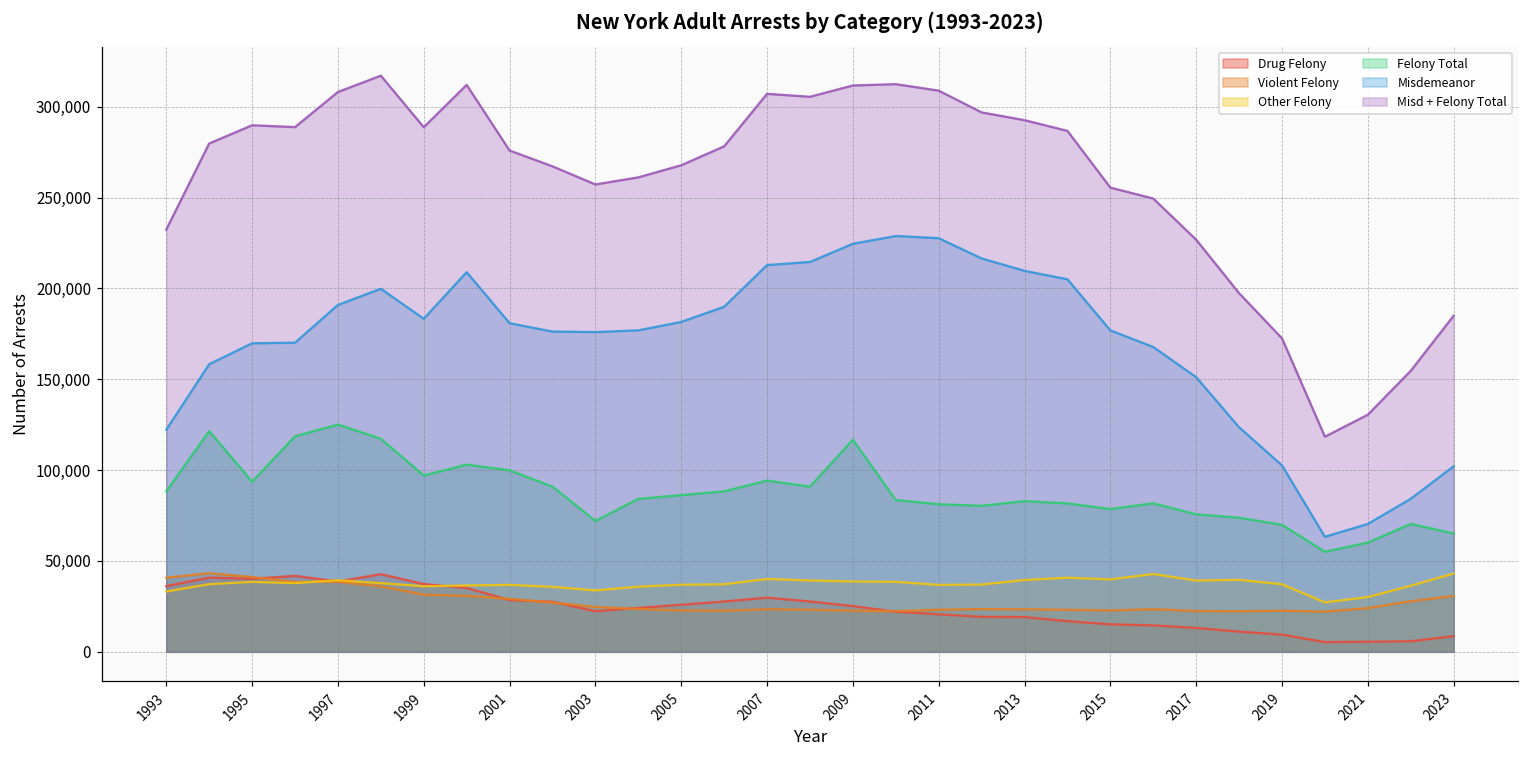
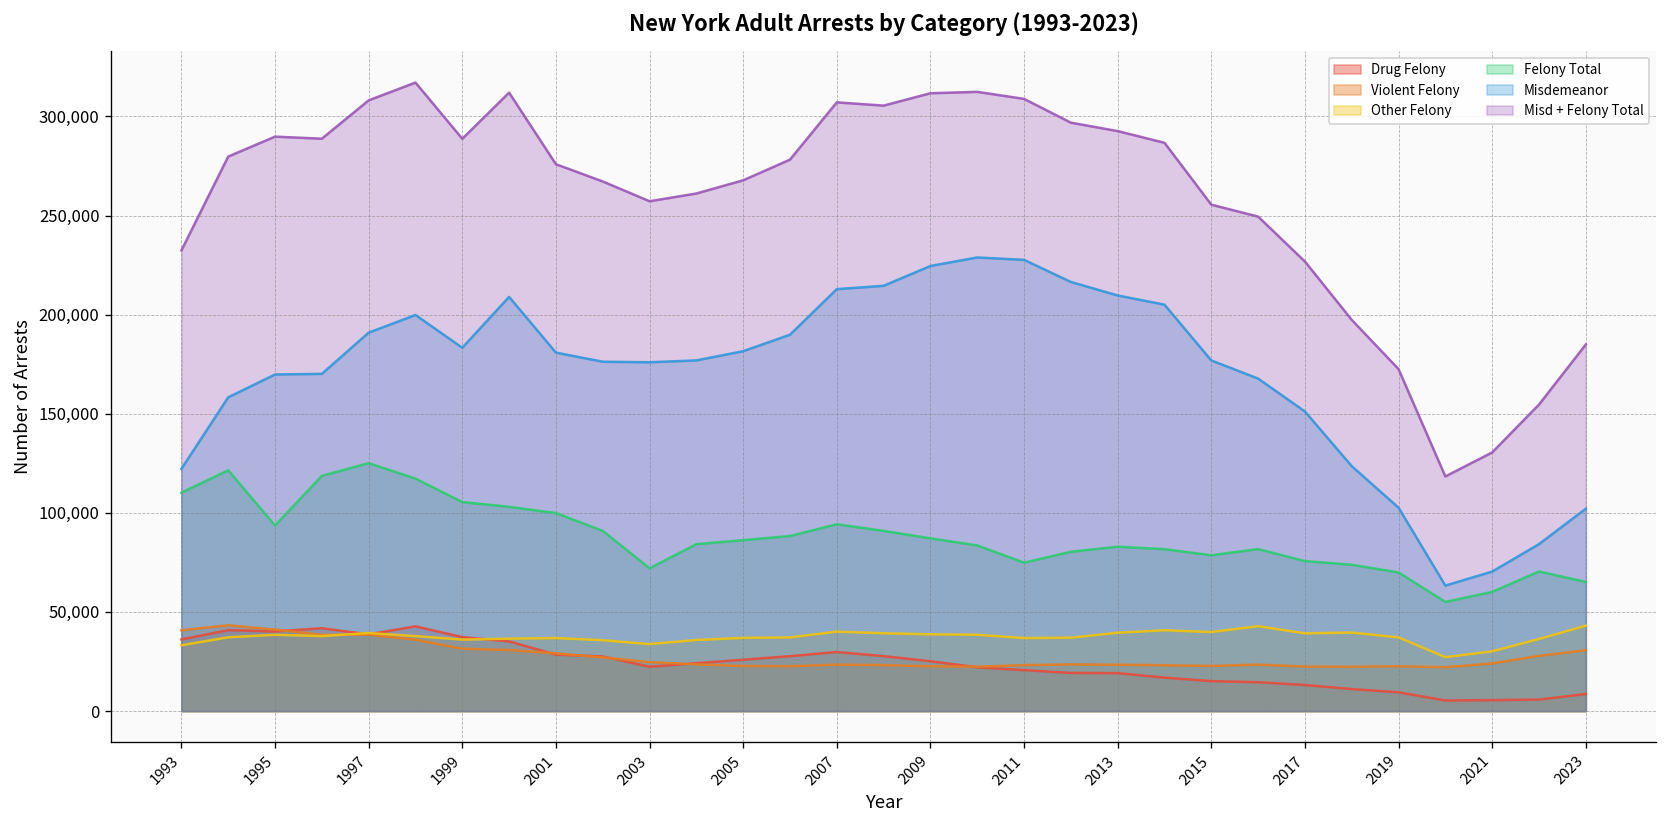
  {
    "Felony Total": {
-     "1993": "88,000",
+     "1993": "110,000",
      "1995": "94,000",
      "1997": "125,000",
-     "1999": "97,000",
+     "1999": "105,000",
      "2001": "100,000",
      "2003": "72,000",
      "2005": "86,000",
      "2007": "94,000",
-     "2009": "117,000",
-     "2011": "81,000",
+     "2009": "87,000",
+     "2011": "75,000",
      "2013": "83,000",
      "2015": "79,000",
      "2017": "76,000",
      "2019": "70,000",
      "2021": "60,000",
      "2023": "65,000"
    }
  }
